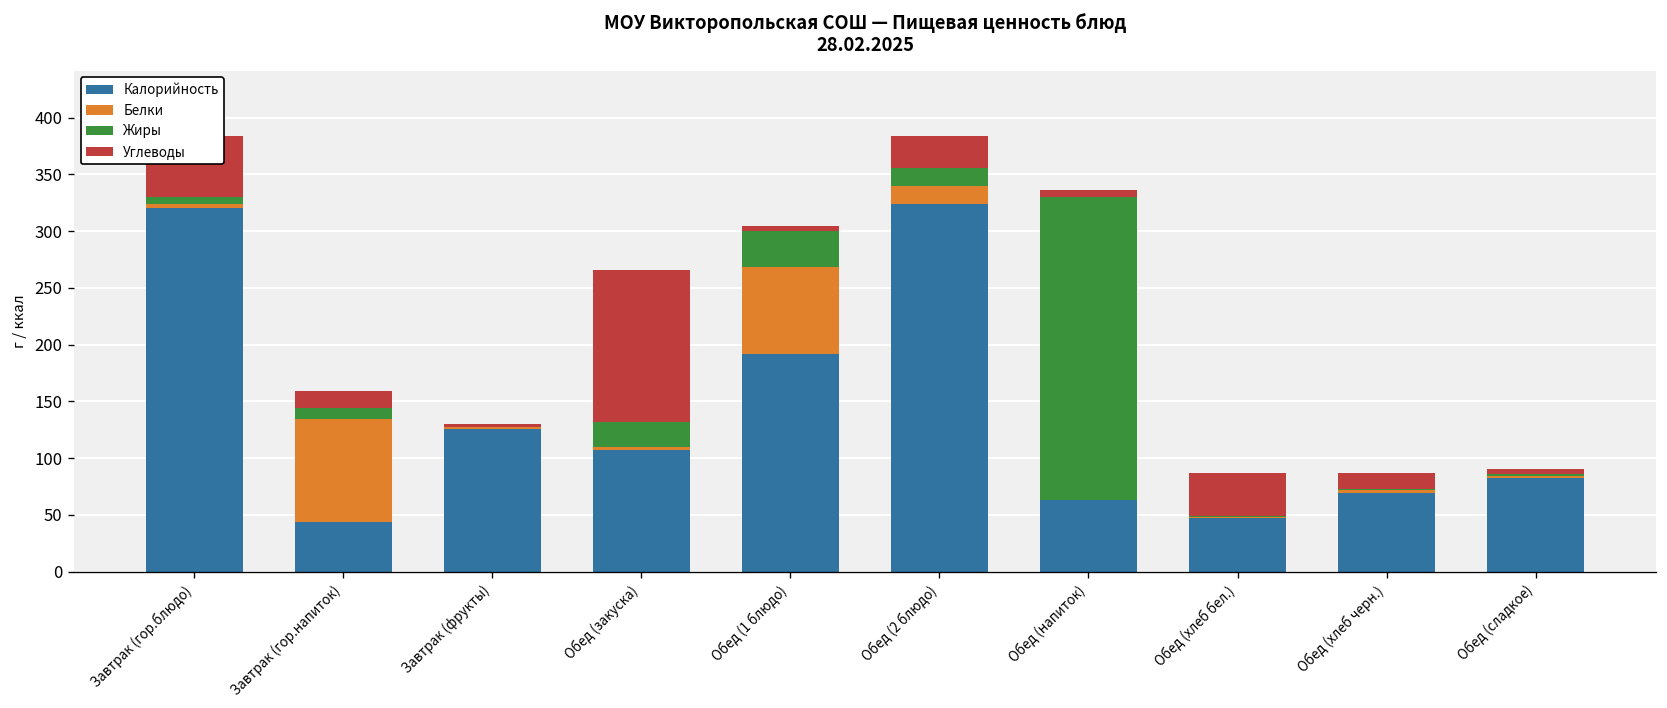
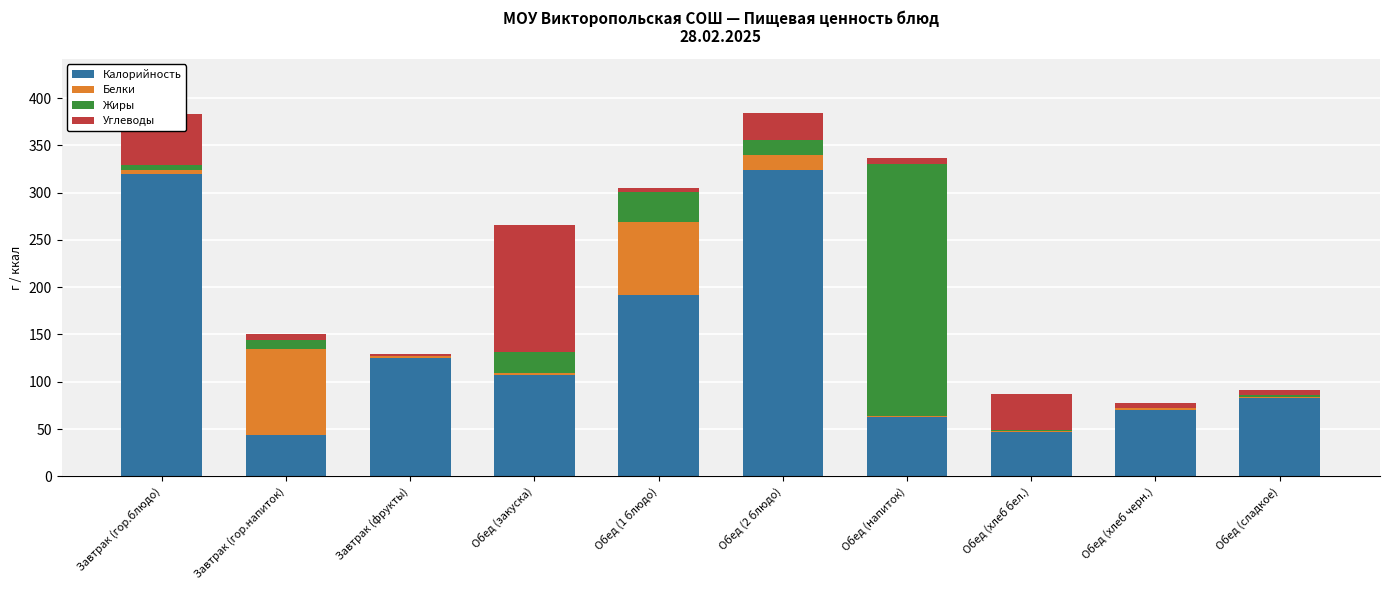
  {
    "Калорийность": {
      "Завтрак (гор.блюдо)": 320,
      "Завтрак (гор.напиток)": 40,
      "Завтрак (фрукты)": 130,
      "Обед (закуска)": 110,
      "Обед (1 блюдо)": 190,
      "Обед (2 блюдо)": 320,
      "Обед (напиток)": 60,
      "Обед (хлеб бел.)": 50,
      "Обед (хлеб черн.)": 70,
      "Обед (сладкое)": 80
    },
    "Белки": {
      "Завтрак (гор.блюдо)": 0,
      "Завтрак (гор.напиток)": 90,
      "Обед (1 блюдо)": 80,
      "Обед (2 блюдо)": 20
    },
    "Жиры": {
      "Завтрак (гор.блюдо)": 10,
      "Завтрак (гор.напиток)": 10,
      "Обед (закуска)": 20,
      "Обед (1 блюдо)": 30,
      "Обед (2 блюдо)": 20,
      "Обед (напиток)": 270
    },
    "Углеводы": {
-     "Завтрак (гор.напиток)": 20,
+     "Завтрак (гор.напиток)": 10,
      "Обед (закуска)": 130,
      "Обед (1 блюдо)": 0,
      "Обед (2 блюдо)": 30,
      "Обед (напиток)": 10,
      "Обед (хлеб бел.)": 40,
-     "Обед (хлеб черн.)": 10,
+     "Обед (хлеб черн.)": 0,
      "Обед (сладкое)": 0
    }
  }
